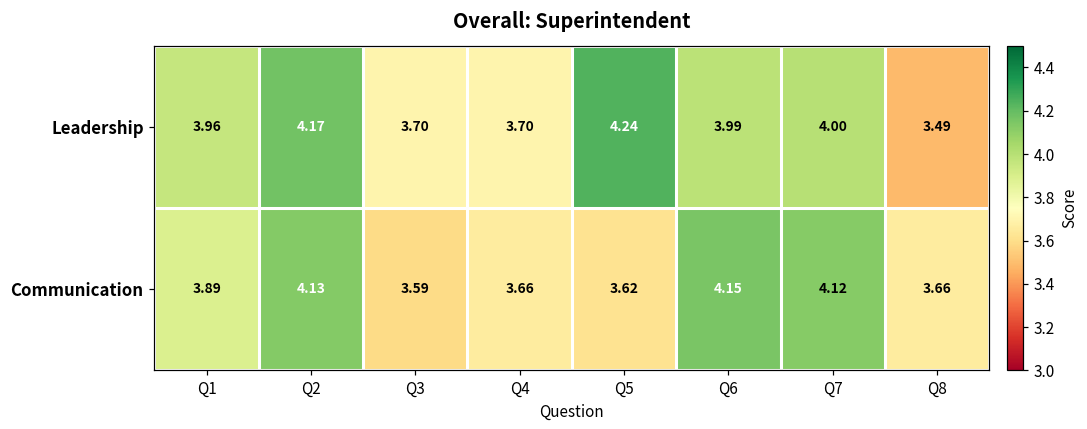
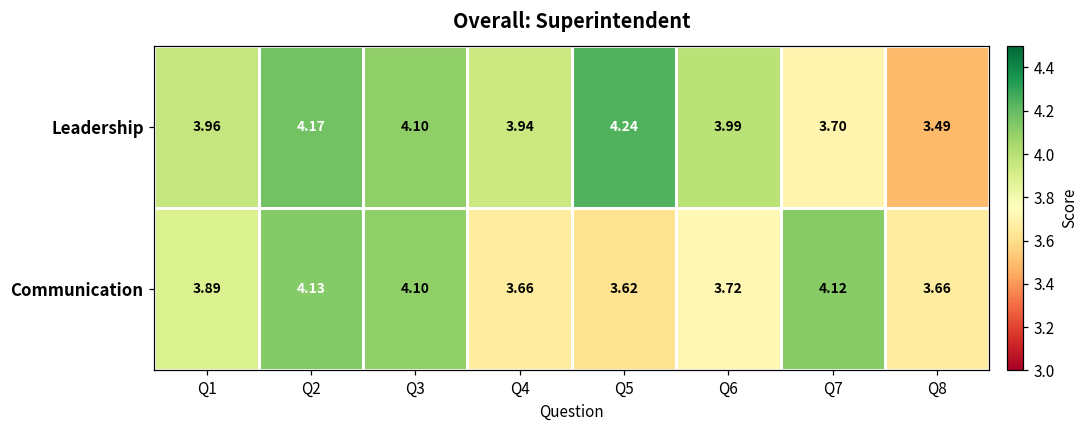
  {
    "Leadership": {
      "Q1": 3.96,
      "Q2": 4.17,
-     "Q3": 3.70,
-     "Q4": 3.70,
+     "Q3": 4.10,
+     "Q4": 3.94,
      "Q5": 4.24,
      "Q6": 3.99,
-     "Q7": 4.00,
+     "Q7": 3.70,
      "Q8": 3.49
    },
    "Communication": {
      "Q1": 3.89,
      "Q2": 4.13,
-     "Q3": 3.59,
+     "Q3": 4.10,
      "Q4": 3.66,
      "Q5": 3.62,
-     "Q6": 4.15,
+     "Q6": 3.72,
      "Q7": 4.12,
      "Q8": 3.66
    }
  }
